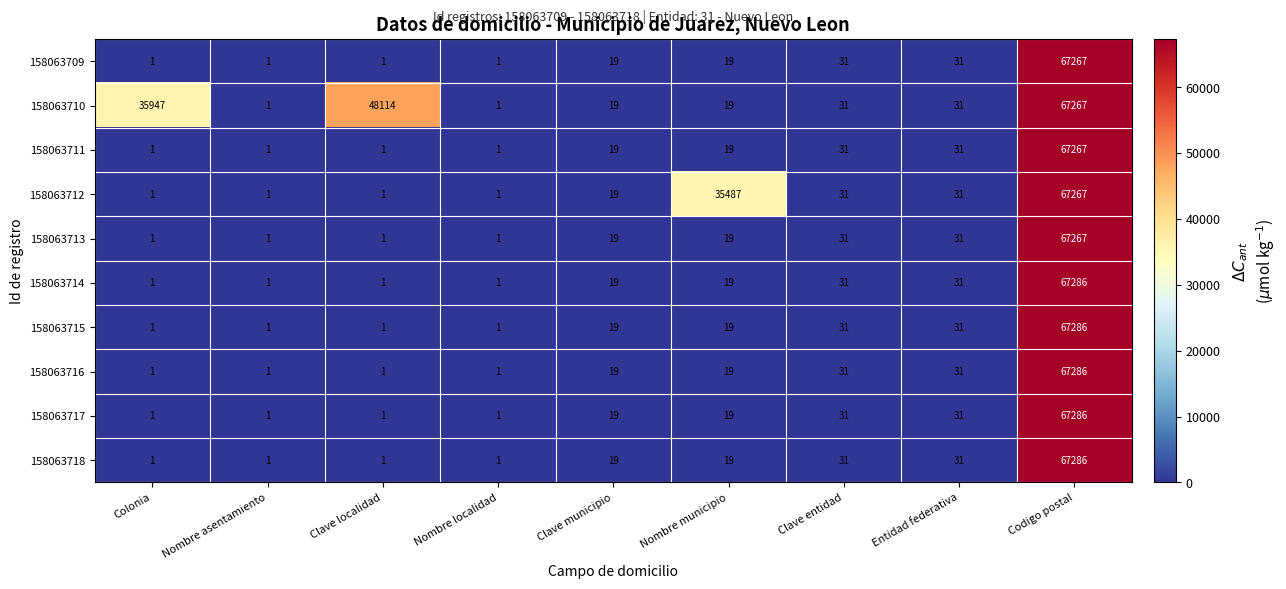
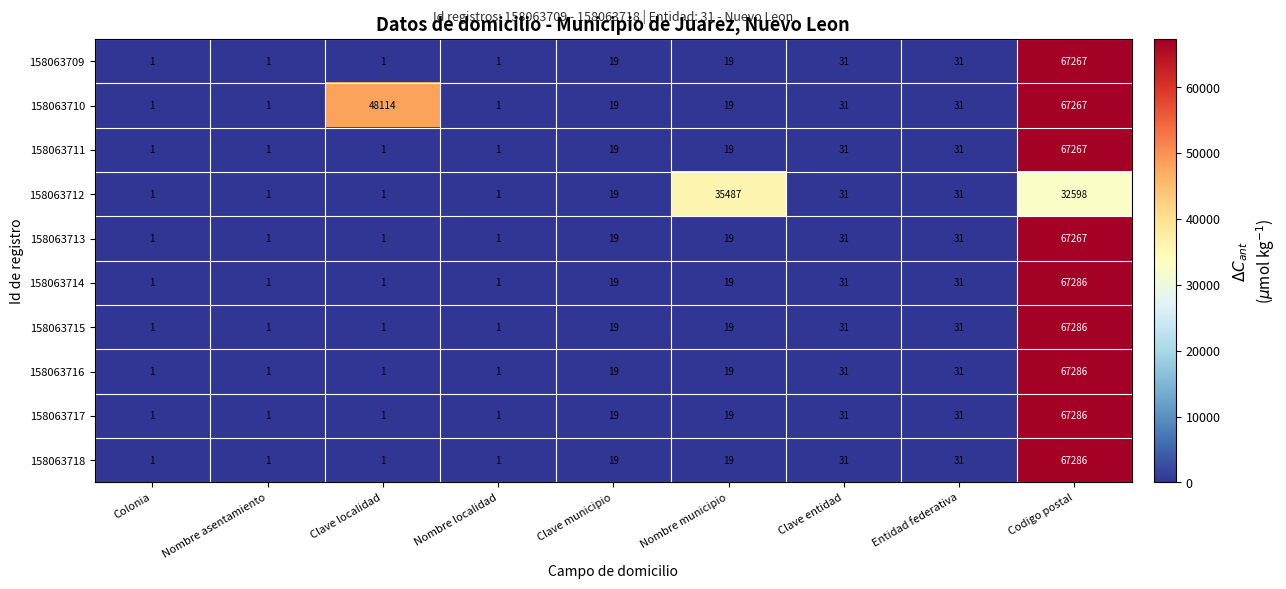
  {
    "158063709": {
      "Colonia": 1,
      "Nombre asentamiento": 1,
      "Clave localidad": 1,
      "Nombre localidad": 1,
      "Clave municipio": 19,
      "Nombre municipio": 19,
      "Clave entidad": 31,
      "Entidad federativa": 31,
      "Codigo postal": 67267
    },
    "158063710": {
-     "Colonia": 35947,
+     "Colonia": 1,
      "Nombre asentamiento": 1,
      "Clave localidad": 48114,
      "Nombre localidad": 1,
      "Clave municipio": 19,
      "Nombre municipio": 19,
      "Clave entidad": 31,
      "Entidad federativa": 31,
      "Codigo postal": 67267
    },
    "158063711": {
      "Colonia": 1,
      "Nombre asentamiento": 1,
      "Clave localidad": 1,
      "Nombre localidad": 1,
      "Clave municipio": 19,
      "Nombre municipio": 19,
      "Clave entidad": 31,
      "Entidad federativa": 31,
      "Codigo postal": 67267
    },
    "158063712": {
      "Colonia": 1,
      "Nombre asentamiento": 1,
      "Clave localidad": 1,
      "Nombre localidad": 1,
      "Clave municipio": 19,
      "Nombre municipio": 35487,
      "Clave entidad": 31,
      "Entidad federativa": 31,
-     "Codigo postal": 67267
+     "Codigo postal": 32598
    },
    "158063713": {
      "Colonia": 1,
      "Nombre asentamiento": 1,
      "Clave localidad": 1,
      "Nombre localidad": 1,
      "Clave municipio": 19,
      "Nombre municipio": 19,
      "Clave entidad": 31,
      "Entidad federativa": 31,
      "Codigo postal": 67267
    },
    "158063714": {
      "Colonia": 1,
      "Nombre asentamiento": 1,
      "Clave localidad": 1,
      "Nombre localidad": 1,
      "Clave municipio": 19,
      "Nombre municipio": 19,
      "Clave entidad": 31,
      "Entidad federativa": 31,
      "Codigo postal": 67286
    },
    "158063715": {
      "Colonia": 1,
      "Nombre asentamiento": 1,
      "Clave localidad": 1,
      "Nombre localidad": 1,
      "Clave municipio": 19,
      "Nombre municipio": 19,
      "Clave entidad": 31,
      "Entidad federativa": 31,
      "Codigo postal": 67286
    },
    "158063716": {
      "Colonia": 1,
      "Nombre asentamiento": 1,
      "Clave localidad": 1,
      "Nombre localidad": 1,
      "Clave municipio": 19,
      "Nombre municipio": 19,
      "Clave entidad": 31,
      "Entidad federativa": 31,
      "Codigo postal": 67286
    },
    "158063717": {
      "Colonia": 1,
      "Nombre asentamiento": 1,
      "Clave localidad": 1,
      "Nombre localidad": 1,
      "Clave municipio": 19,
      "Nombre municipio": 19,
      "Clave entidad": 31,
      "Entidad federativa": 31,
      "Codigo postal": 67286
    },
    "158063718": {
      "Colonia": 1,
      "Nombre asentamiento": 1,
      "Clave localidad": 1,
      "Nombre localidad": 1,
      "Clave municipio": 19,
      "Nombre municipio": 19,
      "Clave entidad": 31,
      "Entidad federativa": 31,
      "Codigo postal": 67286
    }
  }
